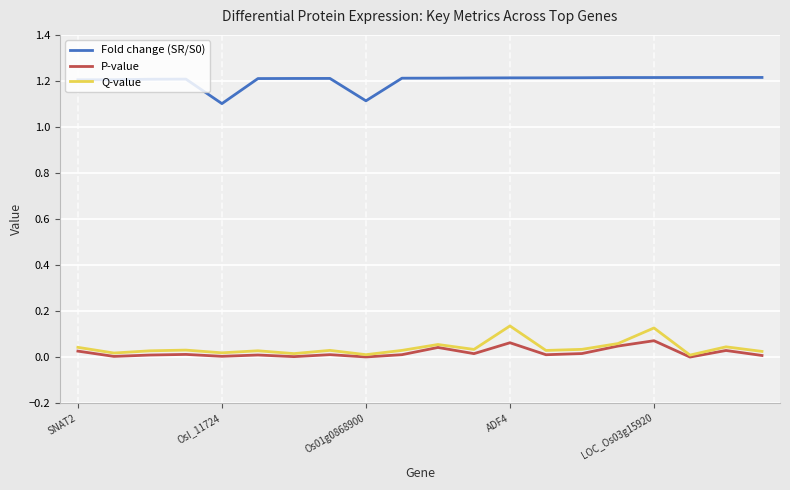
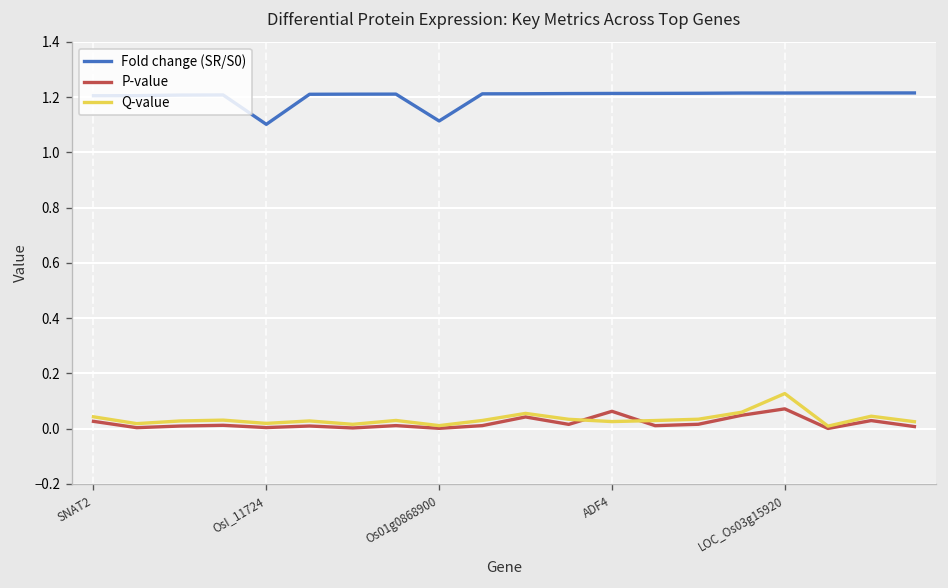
  {
    "Fold change (SR/S0)": {
      "OsI_11724": 1.10,
      "Os01g0868900": 1.11,
      "ADF4": 1.21,
      "LOC_Os03g15920": 1.21
    },
    "P-value": {
      "SNAT2": 0.03,
      "OsI_11724": 0.00,
      "ADF4": 0.06,
      "LOC_Os03g15920": 0.07
    },
    "Q-value": {
      "SNAT2": 0.04,
      "OsI_11724": 0.02,
-     "ADF4": 0.14,
+     "ADF4": 0.03,
      "LOC_Os03g15920": 0.13
    }
  }
